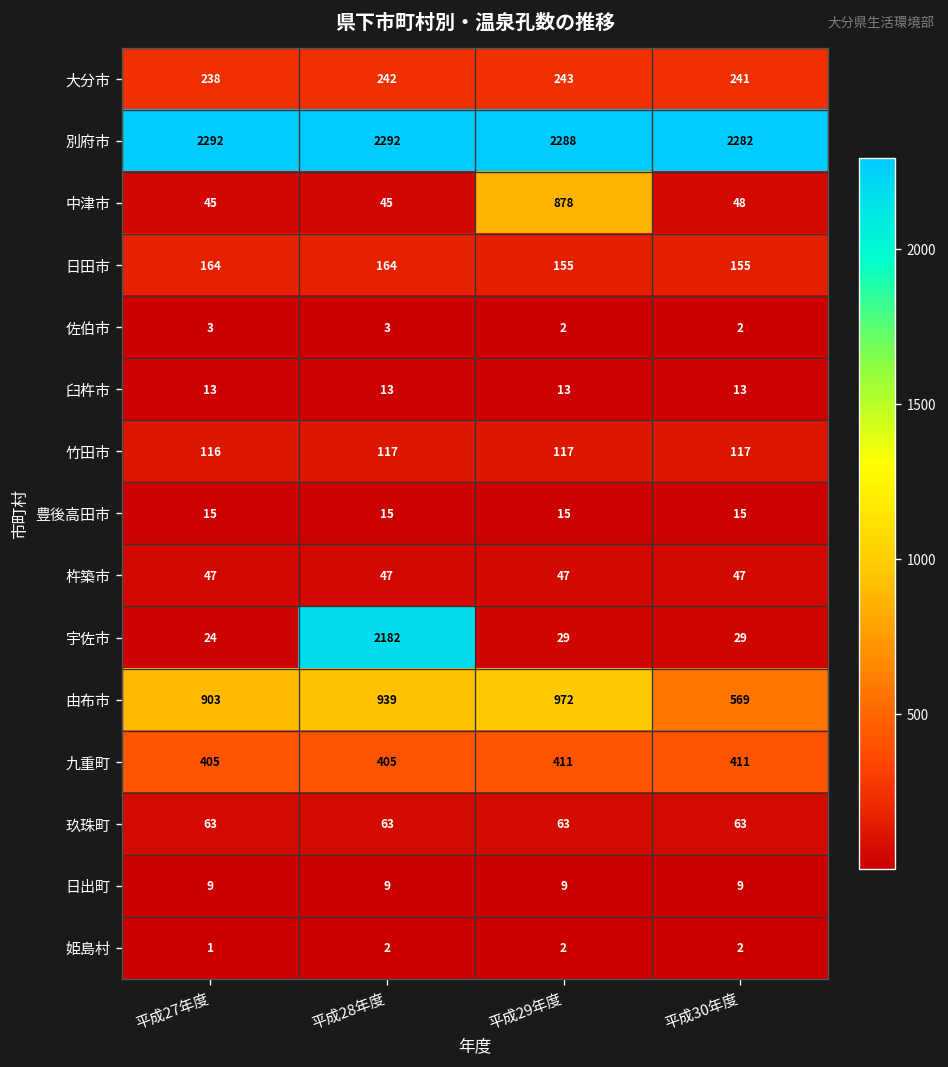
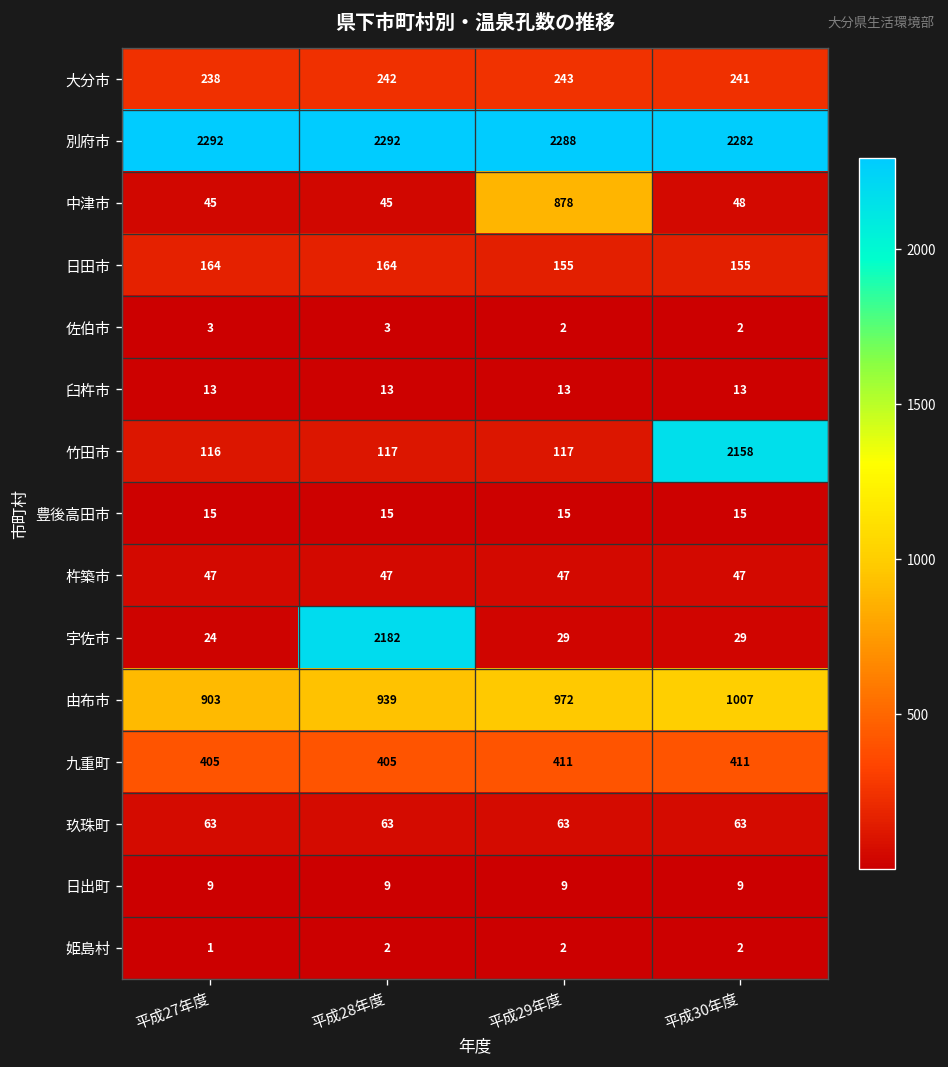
  {
    "大分市": {
      "平成27年度": 238,
      "平成28年度": 242,
      "平成29年度": 243,
      "平成30年度": 241
    },
    "別府市": {
      "平成27年度": 2292,
      "平成28年度": 2292,
      "平成29年度": 2288,
      "平成30年度": 2282
    },
    "中津市": {
      "平成27年度": 45,
      "平成28年度": 45,
      "平成29年度": 878,
      "平成30年度": 48
    },
    "日田市": {
      "平成27年度": 164,
      "平成28年度": 164,
      "平成29年度": 155,
      "平成30年度": 155
    },
    "佐伯市": {
      "平成27年度": 3,
      "平成28年度": 3,
      "平成29年度": 2,
      "平成30年度": 2
    },
    "臼杵市": {
      "平成27年度": 13,
      "平成28年度": 13,
      "平成29年度": 13,
      "平成30年度": 13
    },
    "竹田市": {
      "平成27年度": 116,
      "平成28年度": 117,
      "平成29年度": 117,
-     "平成30年度": 117
+     "平成30年度": 2158
    },
    "豊後高田市": {
      "平成27年度": 15,
      "平成28年度": 15,
      "平成29年度": 15,
      "平成30年度": 15
    },
    "杵築市": {
      "平成27年度": 47,
      "平成28年度": 47,
      "平成29年度": 47,
      "平成30年度": 47
    },
    "宇佐市": {
      "平成27年度": 24,
      "平成28年度": 2182,
      "平成29年度": 29,
      "平成30年度": 29
    },
    "由布市": {
      "平成27年度": 903,
      "平成28年度": 939,
      "平成29年度": 972,
-     "平成30年度": 569
+     "平成30年度": 1007
    },
    "九重町": {
      "平成27年度": 405,
      "平成28年度": 405,
      "平成29年度": 411,
      "平成30年度": 411
    },
    "玖珠町": {
      "平成27年度": 63,
      "平成28年度": 63,
      "平成29年度": 63,
      "平成30年度": 63
    },
    "日出町": {
      "平成27年度": 9,
      "平成28年度": 9,
      "平成29年度": 9,
      "平成30年度": 9
    },
    "姫島村": {
      "平成27年度": 1,
      "平成28年度": 2,
      "平成29年度": 2,
      "平成30年度": 2
    }
  }
